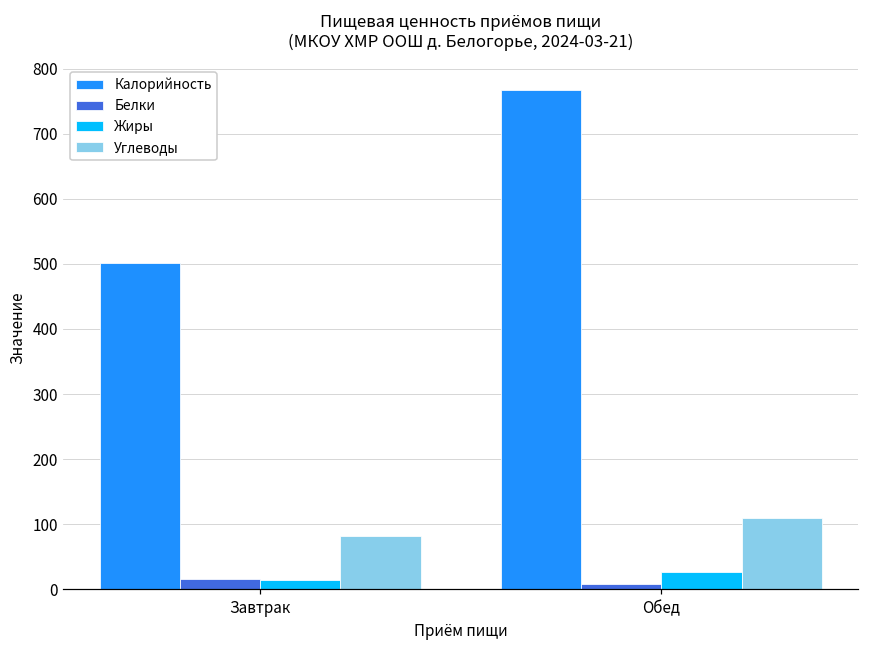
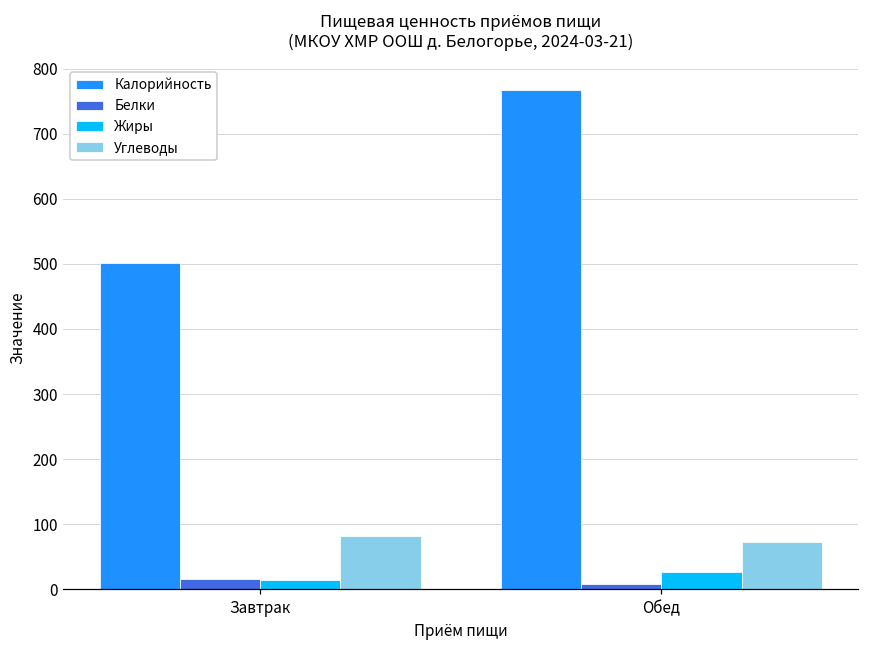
  {
    "Белки": {
      "Завтрак": 20,
      "Обед": 10
    },
    "Углеводы": {
      "Завтрак": 80,
-     "Обед": 110
+     "Обед": 70
    }
  }
